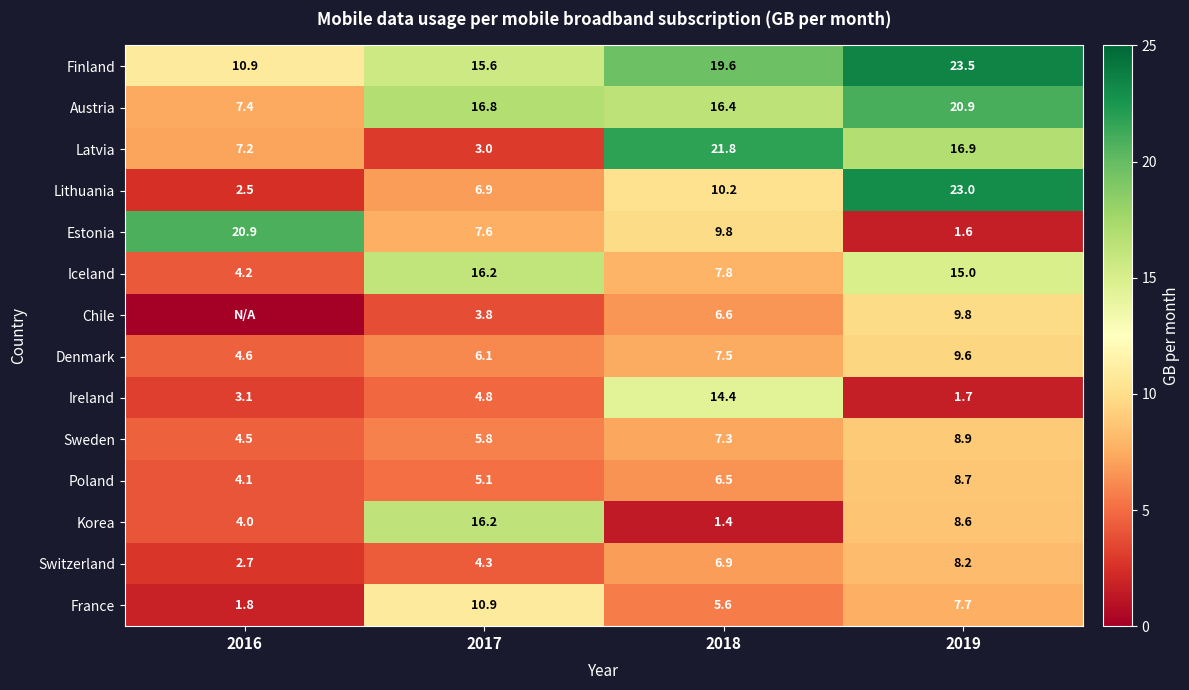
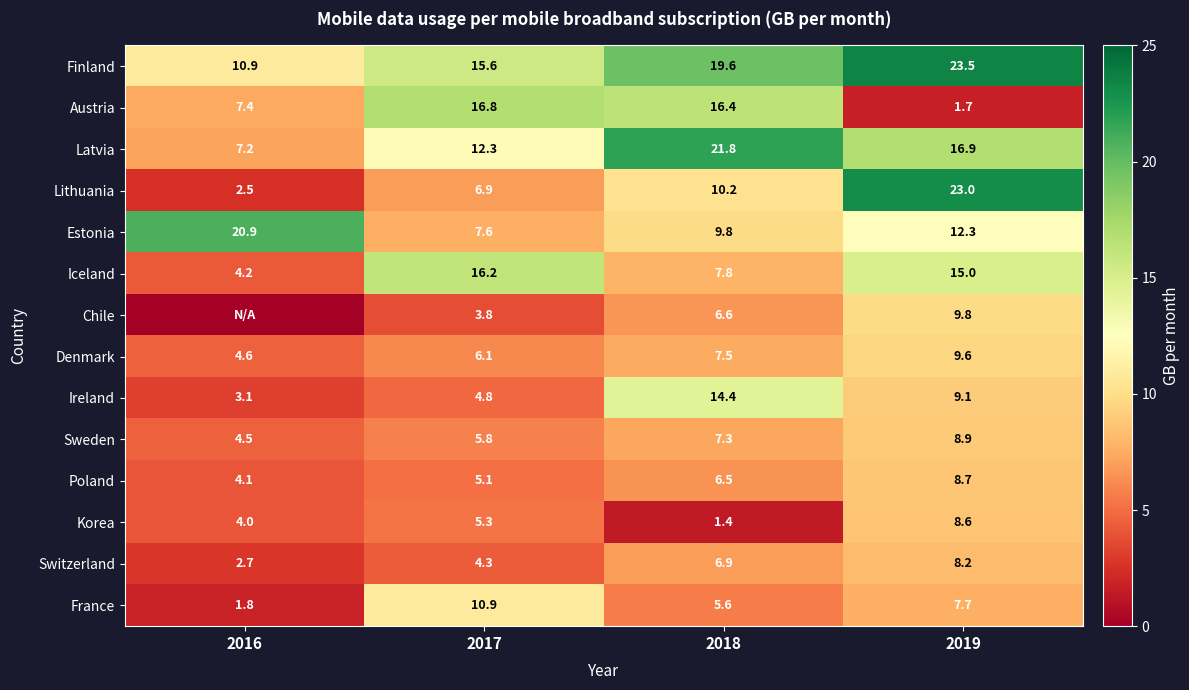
  {
    "Finland": {
      "2016": 10.9,
      "2017": 15.6,
      "2018": 19.6,
      "2019": 23.5
    },
    "Austria": {
      "2016": 7.4,
      "2017": 16.8,
      "2018": 16.4,
-     "2019": 20.9
+     "2019": 1.7
    },
    "Latvia": {
      "2016": 7.2,
-     "2017": 3.0,
+     "2017": 12.3,
      "2018": 21.8,
      "2019": 16.9
    },
    "Lithuania": {
      "2016": 2.5,
      "2017": 6.9,
      "2018": 10.2,
      "2019": 23.0
    },
    "Estonia": {
      "2016": 20.9,
      "2017": 7.6,
      "2018": 9.8,
-     "2019": 1.6
+     "2019": 12.3
    },
    "Iceland": {
      "2016": 4.2,
      "2017": 16.2,
      "2018": 7.8,
      "2019": 15.0
    },
    "Chile": {
      "2017": 3.8,
      "2018": 6.6,
      "2019": 9.8
    },
    "Denmark": {
      "2016": 4.6,
      "2017": 6.1,
      "2018": 7.5,
      "2019": 9.6
    },
    "Ireland": {
      "2016": 3.1,
      "2017": 4.8,
      "2018": 14.4,
-     "2019": 1.7
+     "2019": 9.1
    },
    "Sweden": {
      "2016": 4.5,
      "2017": 5.8,
      "2018": 7.3,
      "2019": 8.9
    },
    "Poland": {
      "2016": 4.1,
      "2017": 5.1,
      "2018": 6.5,
      "2019": 8.7
    },
    "Korea": {
      "2016": 4.0,
-     "2017": 16.2,
+     "2017": 5.3,
      "2018": 1.4,
      "2019": 8.6
    },
    "Switzerland": {
      "2016": 2.7,
      "2017": 4.3,
      "2018": 6.9,
      "2019": 8.2
    },
    "France": {
      "2016": 1.8,
      "2017": 10.9,
      "2018": 5.6,
      "2019": 7.7
    }
  }
